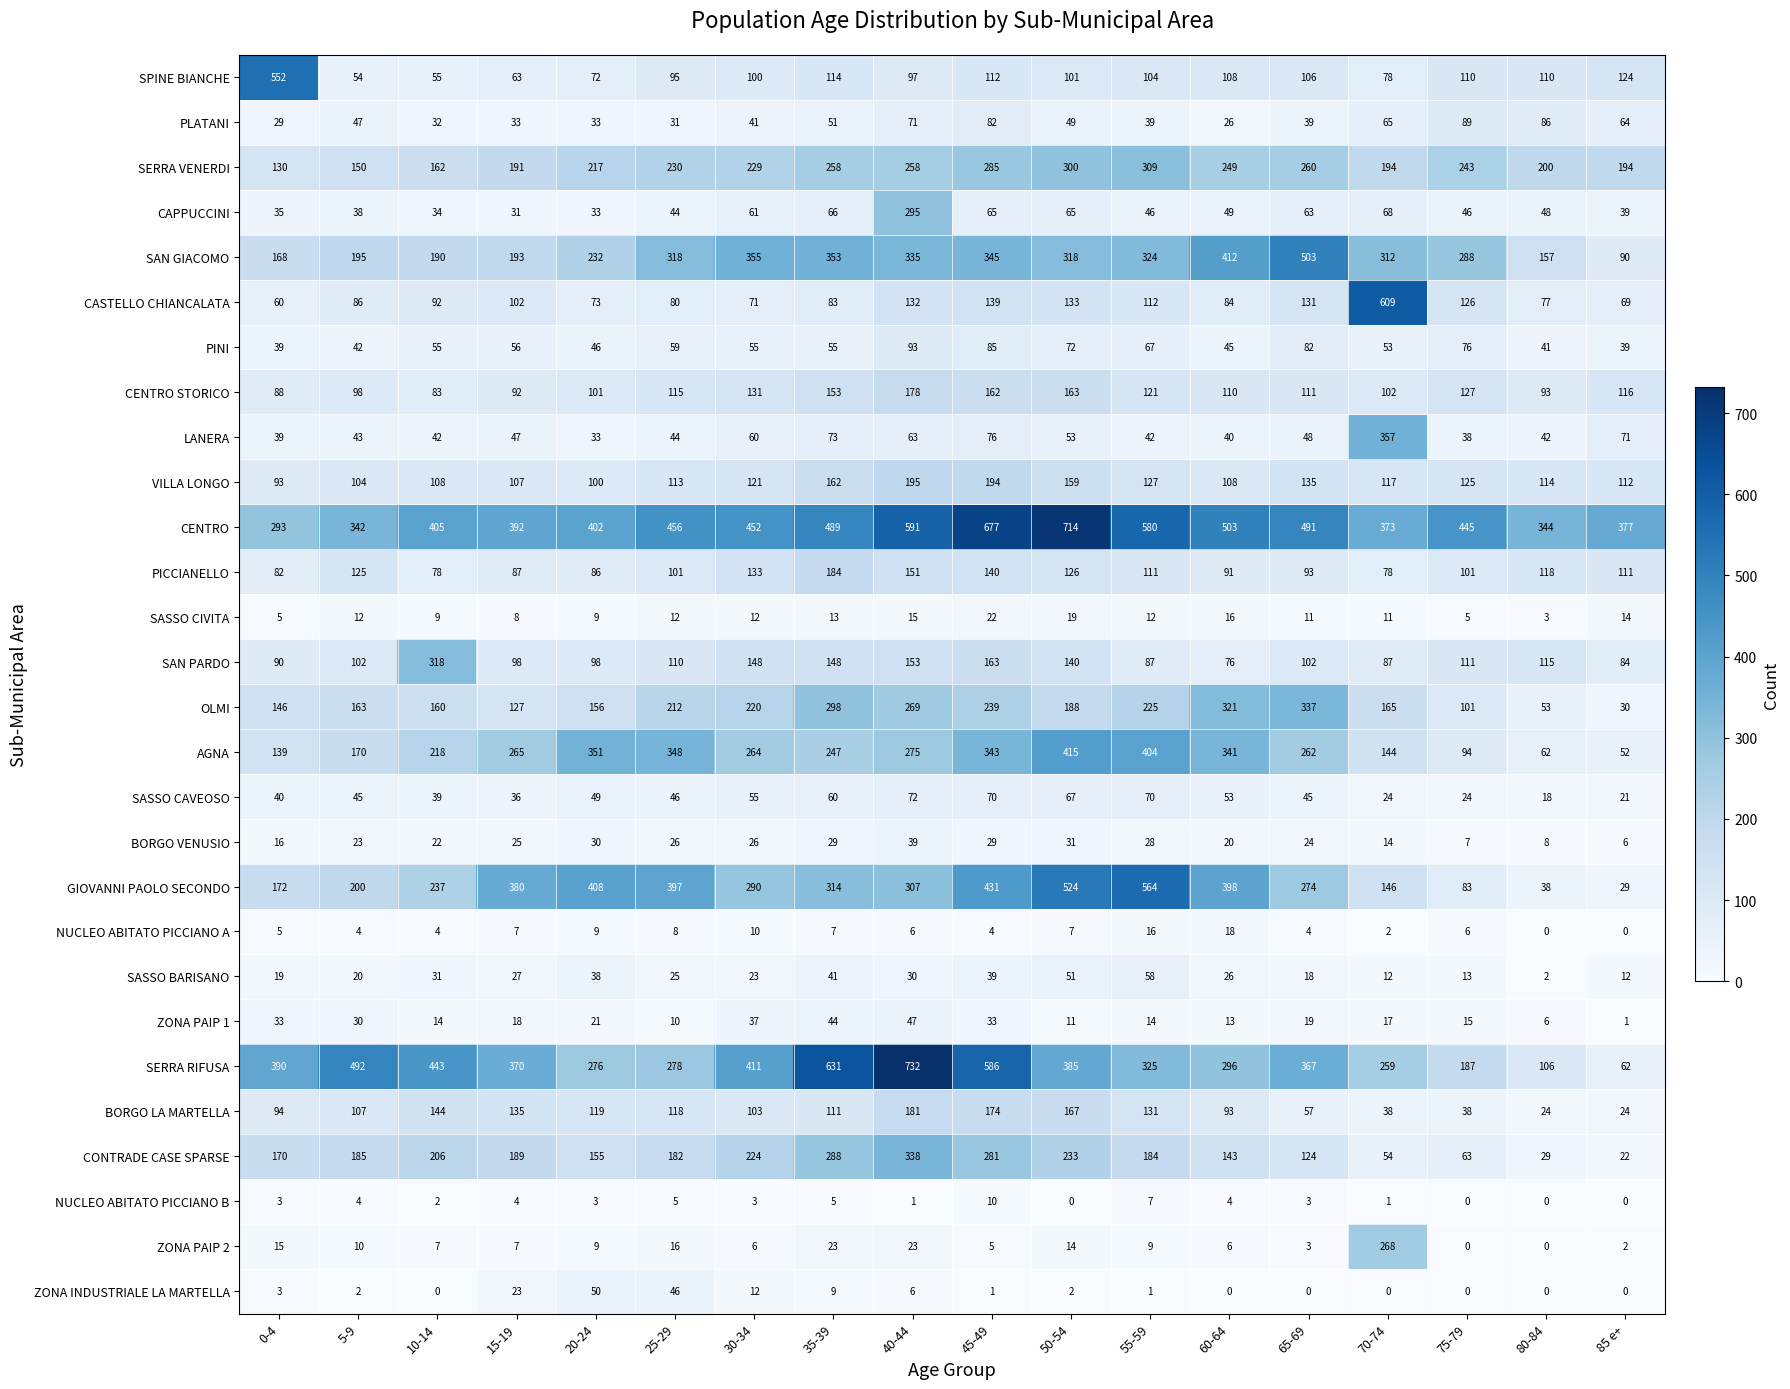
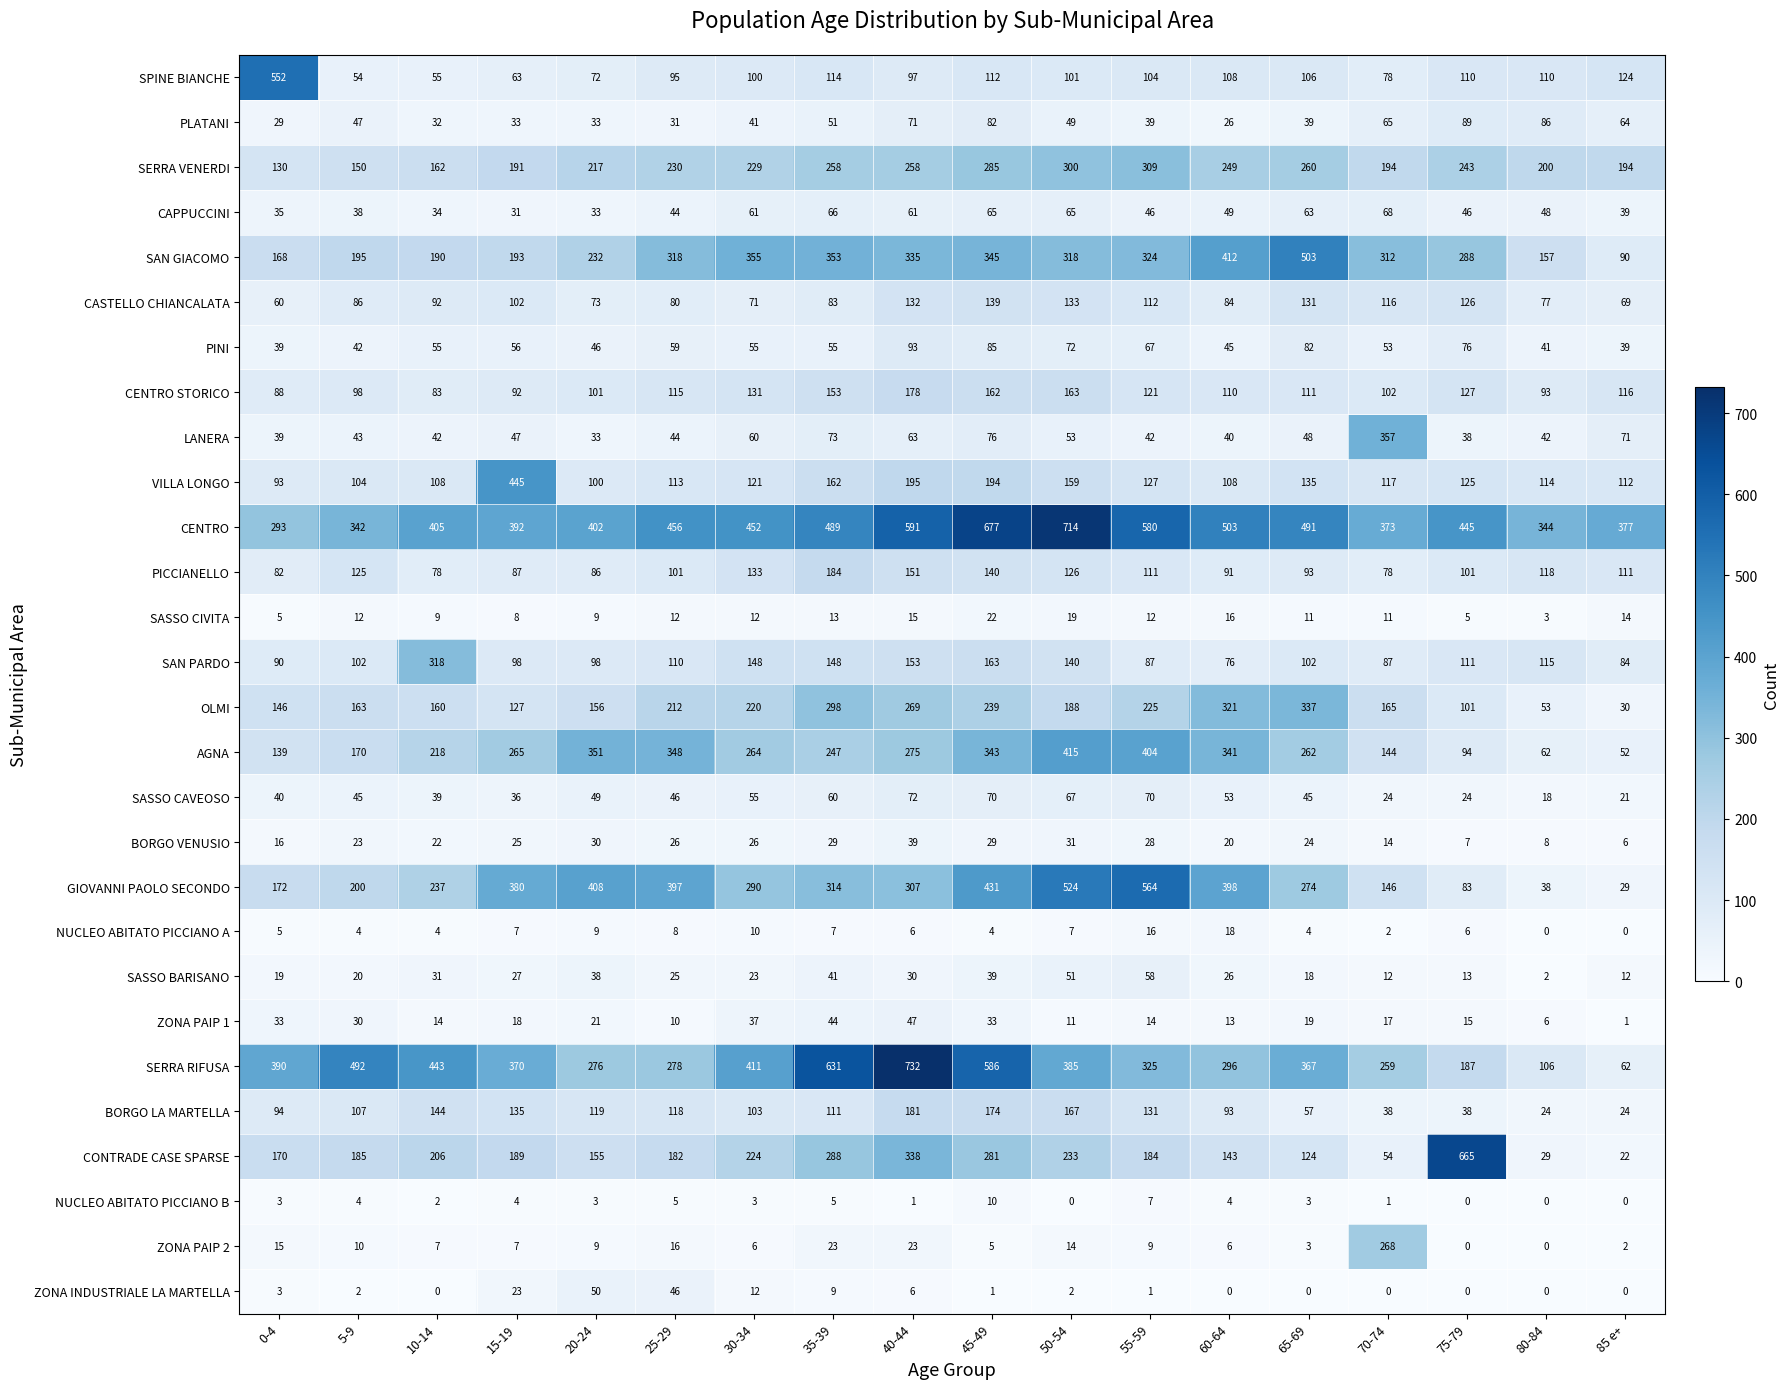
  {
    "CAPPUCCINI": {
      "0-4": 35,
      "5-9": 38,
      "10-14": 34,
      "15-19": 31,
      "20-24": 33,
      "25-29": 44,
      "30-34": 61,
      "35-39": 66,
-     "40-44": 295,
+     "40-44": 61,
      "45-49": 65,
      "50-54": 65,
      "55-59": 46,
      "60-64": 49,
      "65-69": 63,
      "70-74": 68,
      "75-79": 46,
      "80-84": 48,
      "85 e+": 39
    },
    "CASTELLO CHIANCALATA": {
      "0-4": 60,
      "5-9": 86,
      "10-14": 92,
      "15-19": 102,
      "20-24": 73,
      "25-29": 80,
      "30-34": 71,
      "35-39": 83,
      "40-44": 132,
      "45-49": 139,
      "50-54": 133,
      "55-59": 112,
      "60-64": 84,
      "65-69": 131,
-     "70-74": 609,
+     "70-74": 116,
      "75-79": 126,
      "80-84": 77,
      "85 e+": 69
    },
    "VILLA LONGO": {
      "0-4": 93,
      "5-9": 104,
      "10-14": 108,
-     "15-19": 107,
+     "15-19": 445,
      "20-24": 100,
      "25-29": 113,
      "30-34": 121,
      "35-39": 162,
      "40-44": 195,
      "45-49": 194,
      "50-54": 159,
      "55-59": 127,
      "60-64": 108,
      "65-69": 135,
      "70-74": 117,
      "75-79": 125,
      "80-84": 114,
      "85 e+": 112
    },
    "CONTRADE CASE SPARSE": {
      "0-4": 170,
      "5-9": 185,
      "10-14": 206,
      "15-19": 189,
      "20-24": 155,
      "25-29": 182,
      "30-34": 224,
      "35-39": 288,
      "40-44": 338,
      "45-49": 281,
      "50-54": 233,
      "55-59": 184,
      "60-64": 143,
      "65-69": 124,
      "70-74": 54,
-     "75-79": 63,
+     "75-79": 665,
      "80-84": 29,
      "85 e+": 22
    }
  }
